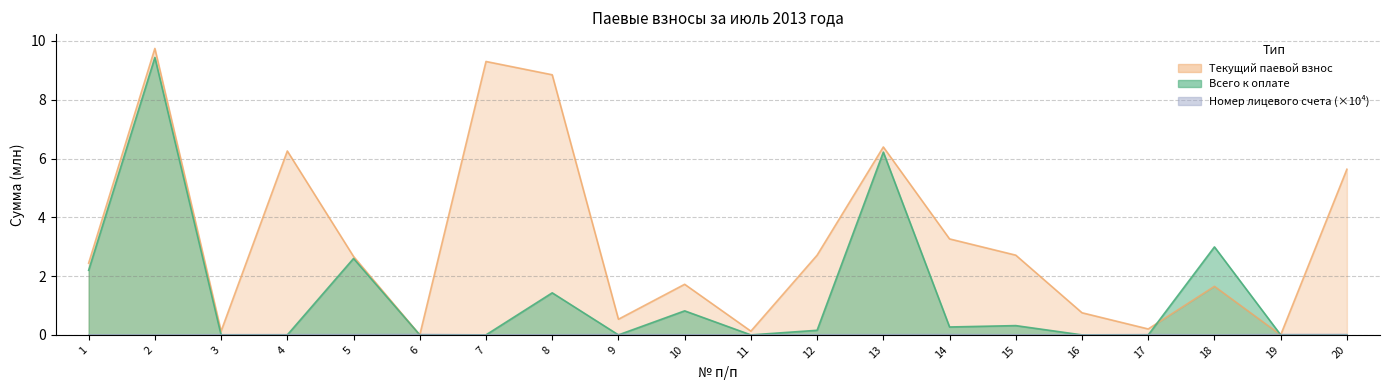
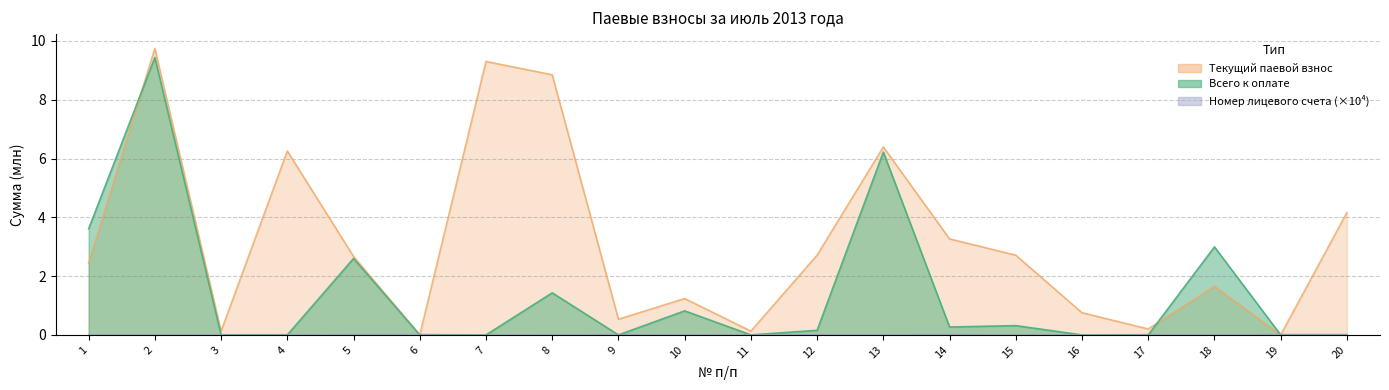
  {
    "Текущий паевой взнос": {
      "1": 2.4,
      "2": 9.7,
      "3": 0.1,
      "4": 6.3,
      "7": 9.3,
      "8": 8.8,
      "9": 0.5,
-     "10": 1.7,
+     "10": 1.2,
      "11": 0.1,
      "12": 2.7,
      "13": 6.4,
      "14": 3.3,
      "15": 2.7,
      "16": 0.8,
      "17": 0.2,
      "18": 1.7,
-     "20": 5.6
+     "20": 4.2
    },
    "Всего к оплате": {
-     "1": 2.2,
+     "1": 3.6,
      "2": 9.4,
      "8": 1.4,
      "10": 0.8,
      "12": 0.2,
      "13": 6.2,
      "14": 0.3,
      "15": 0.3,
      "18": 3.0
    },
    "Номер лицевого счета (×10⁴)": {
      "1": 0.0,
      "2": 0.0,
      "5": 0.0,
      "8": 0.0,
      "10": 0.0,
      "12": 0.0,
      "13": 0.0,
      "14": 0.0,
      "15": 0.0,
      "18": 0.0
    }
  }
